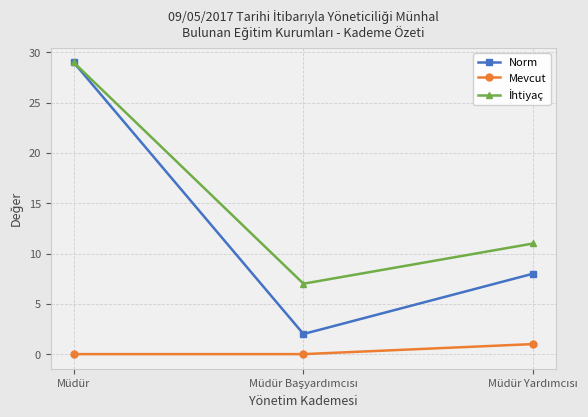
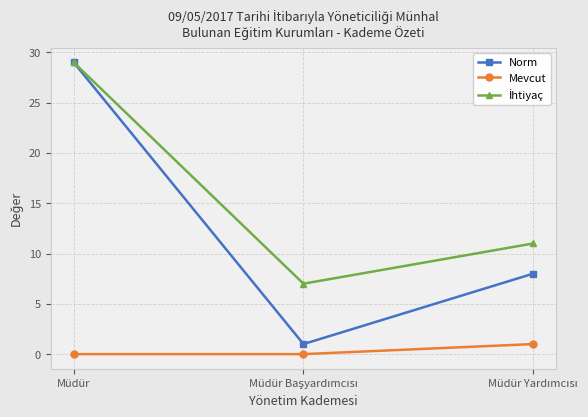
  {
    "Norm": {
-     "Müdür Başyardımcısı": 2,
+     "Müdür Başyardımcısı": 1,
      "Müdür Yardımcısı": 8
    },
    "Mevcut": {
      "Müdür": 0,
      "Müdür Başyardımcısı": 0,
      "Müdür Yardımcısı": 1
    },
    "İhtiyaç": {
      "Müdür Başyardımcısı": 7,
      "Müdür Yardımcısı": 11
    }
  }
